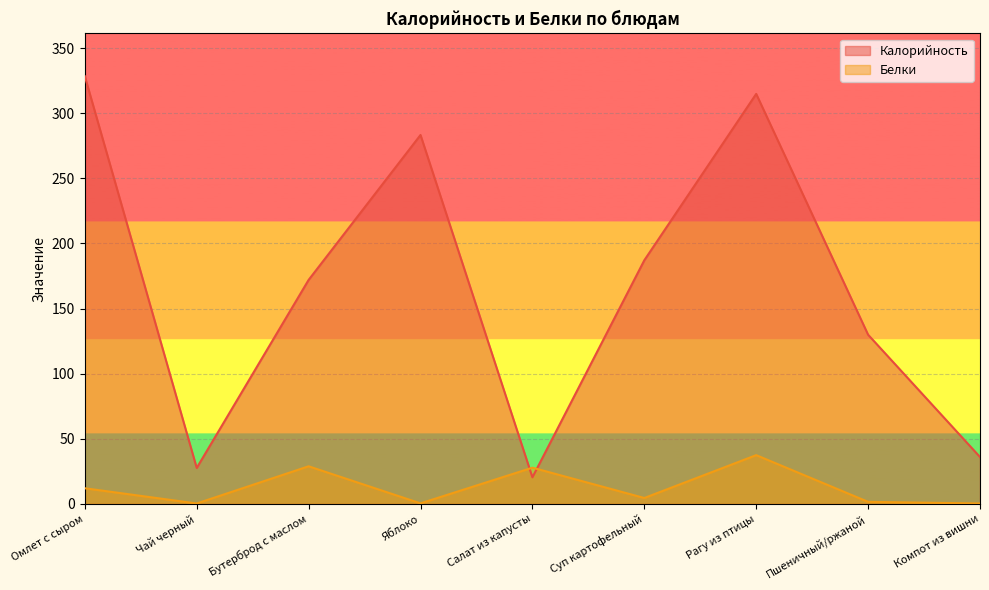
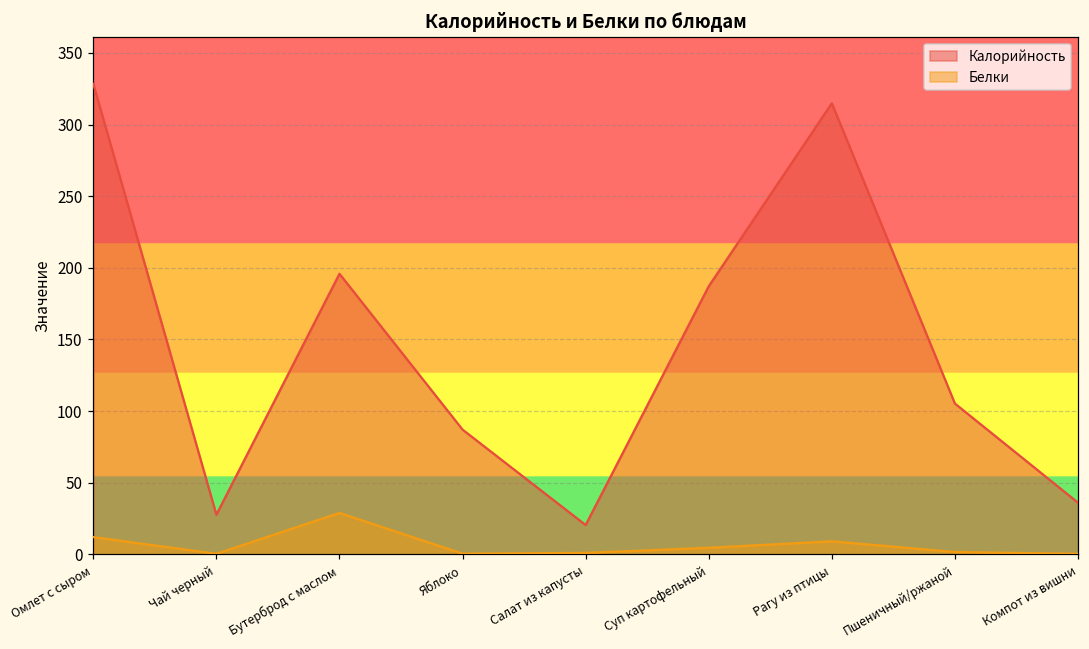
  {
    "Калорийность": {
      "Омлет с сыром": 328,
      "Чай черный": 28,
-     "Бутерброд с маслом": 172,
-     "Яблоко": 283,
+     "Бутерброд с маслом": 196,
+     "Яблоко": 87,
      "Салат из капусты": 20,
      "Суп картофельный": 187,
      "Рагу из птицы": 315,
-     "Пшеничный/ржаной": 130,
+     "Пшеничный/ржаной": 105,
      "Компот из вишни": 36
    },
    "Белки": {
      "Омлет с сыром": 12,
      "Чай черный": 0,
      "Бутерброд с маслом": 29,
      "Яблоко": 0,
-     "Салат из капусты": 28,
+     "Салат из капусты": 1,
      "Суп картофельный": 5,
-     "Рагу из птицы": 37,
+     "Рагу из птицы": 9,
      "Пшеничный/ржаной": 2,
      "Компот из вишни": 0
    }
  }
